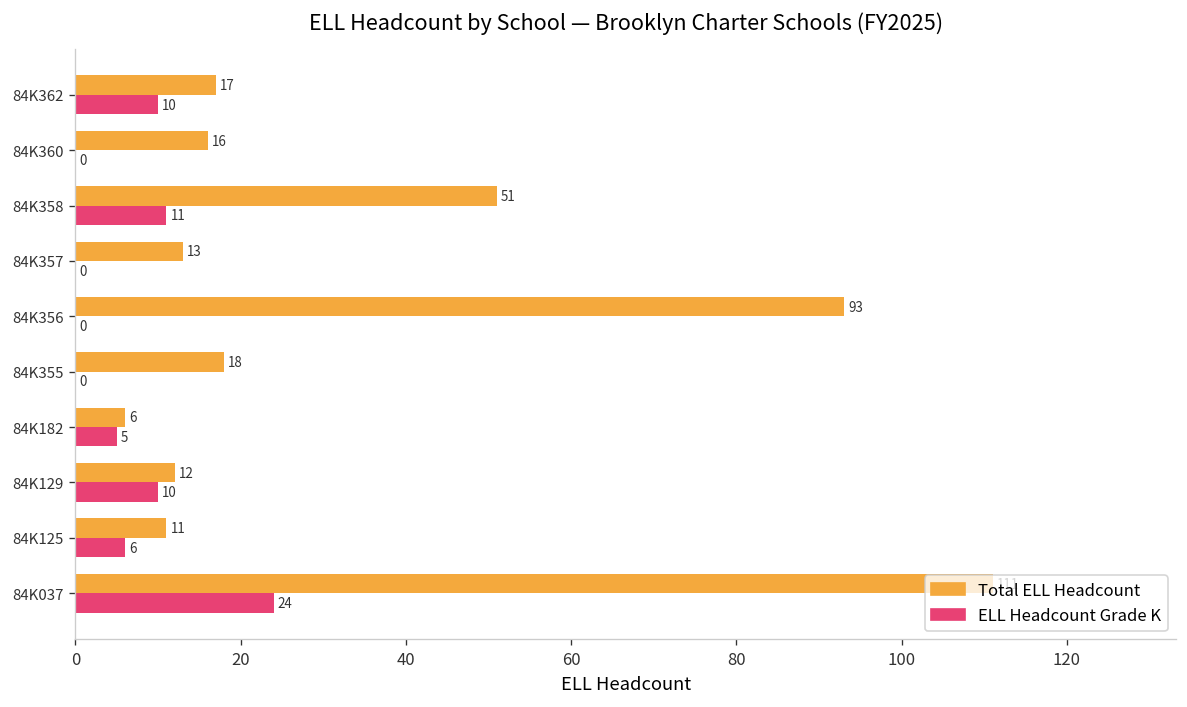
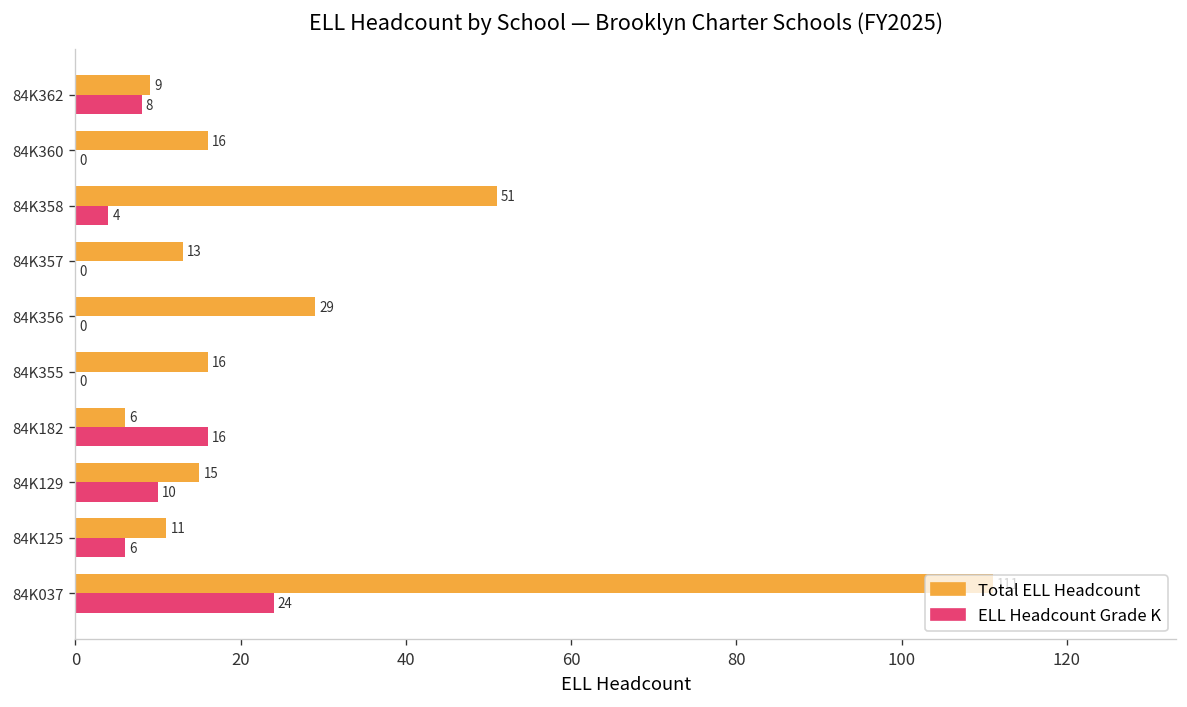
  {
    "Total ELL Headcount": {
-     "84K362": 17,
+     "84K362": 9,
      "84K360": 16,
      "84K358": 51,
      "84K357": 13,
-     "84K356": 93,
-     "84K355": 18,
+     "84K356": 29,
+     "84K355": 16,
      "84K182": 6,
-     "84K129": 12,
+     "84K129": 15,
      "84K125": 11
    },
    "ELL Headcount Grade K": {
-     "84K362": 10,
+     "84K362": 8,
      "84K360": 0,
-     "84K358": 11,
+     "84K358": 4,
      "84K357": 0,
      "84K356": 0,
      "84K355": 0,
-     "84K182": 5,
+     "84K182": 16,
      "84K129": 10,
      "84K125": 6,
      "84K037": 24
    }
  }
